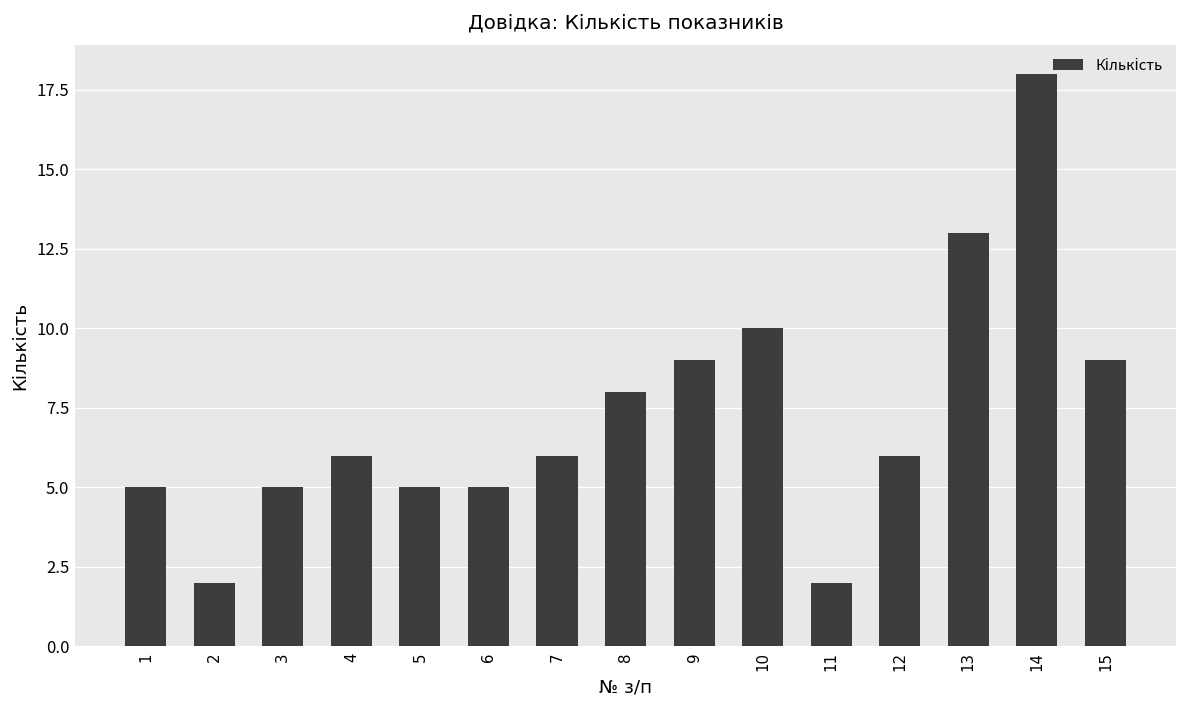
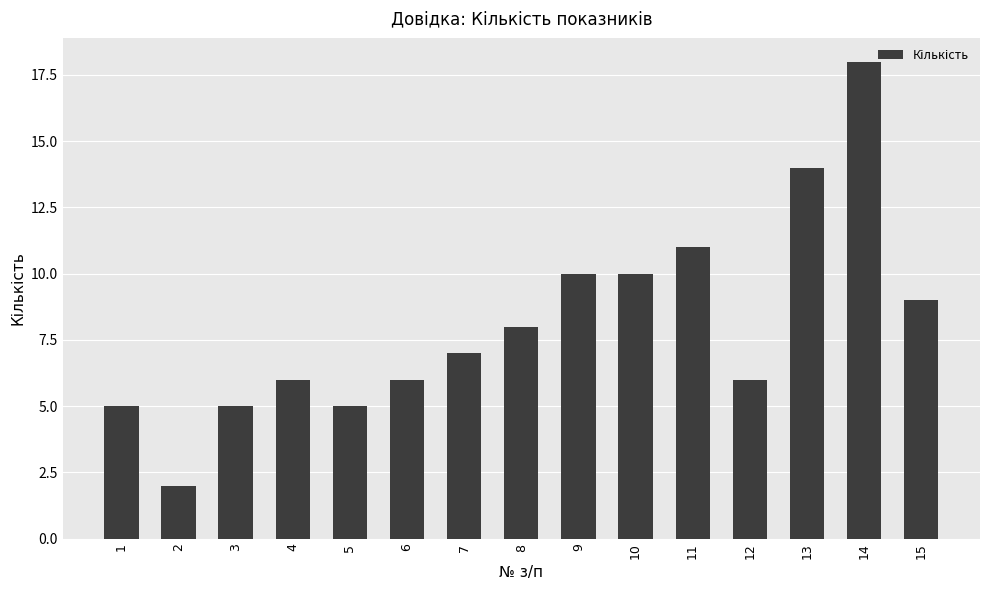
  {
    "1": 5,
    "2": 2,
    "3": 5,
    "4": 6,
    "5": 5,
-   "6": 5,
-   "7": 6,
+   "6": 6,
+   "7": 7,
    "8": 8,
-   "9": 9,
+   "9": 10,
    "10": 10,
-   "11": 2,
+   "11": 11,
    "12": 6,
-   "13": 13,
+   "13": 14,
    "14": 18,
    "15": 9
  }
